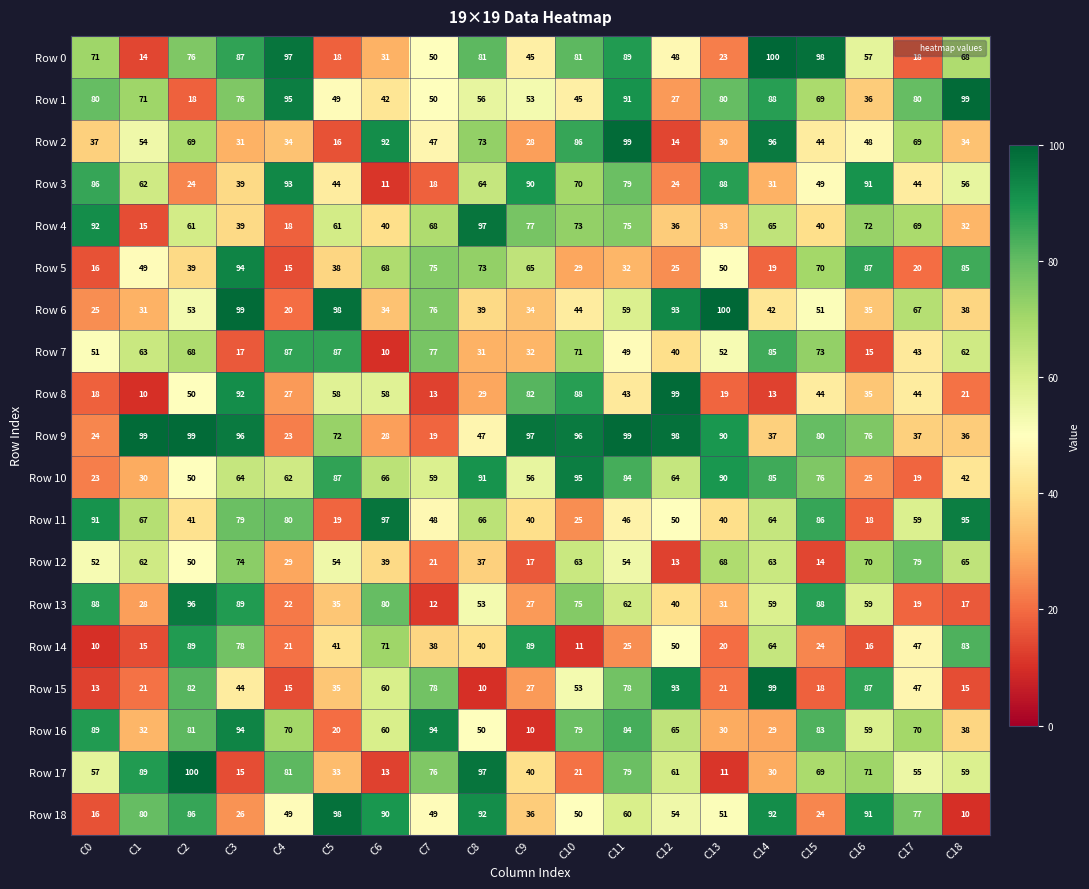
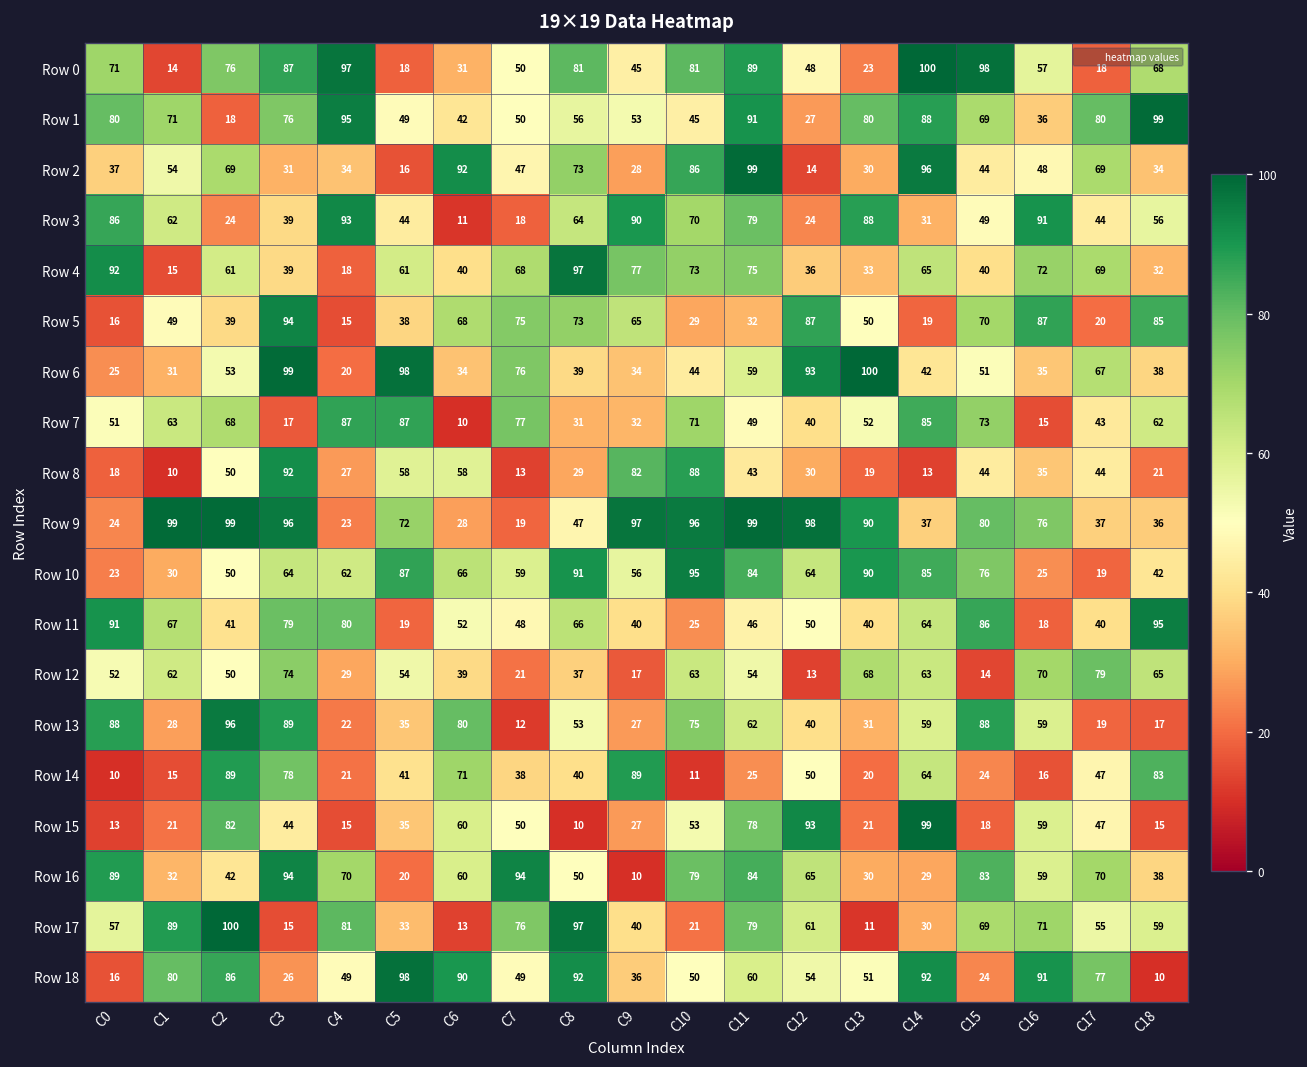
  {
    "Row 5": {
      "C0": 16,
      "C1": 49,
      "C2": 39,
      "C3": 94,
      "C4": 15,
      "C5": 38,
      "C6": 68,
      "C7": 75,
      "C8": 73,
      "C9": 65,
      "C10": 29,
      "C11": 32,
-     "C12": 25,
+     "C12": 87,
      "C13": 50,
      "C14": 19,
      "C15": 70,
      "C16": 87,
      "C17": 20,
      "C18": 85
    },
    "Row 8": {
      "C0": 18,
      "C1": 10,
      "C2": 50,
      "C3": 92,
      "C4": 27,
      "C5": 58,
      "C6": 58,
      "C7": 13,
      "C8": 29,
      "C9": 82,
      "C10": 88,
      "C11": 43,
-     "C12": 99,
+     "C12": 30,
      "C13": 19,
      "C14": 13,
      "C15": 44,
      "C16": 35,
      "C17": 44,
      "C18": 21
    },
    "Row 11": {
      "C0": 91,
      "C1": 67,
      "C2": 41,
      "C3": 79,
      "C4": 80,
      "C5": 19,
-     "C6": 97,
+     "C6": 52,
      "C7": 48,
      "C8": 66,
      "C9": 40,
      "C10": 25,
      "C11": 46,
      "C12": 50,
      "C13": 40,
      "C14": 64,
      "C15": 86,
      "C16": 18,
-     "C17": 59,
+     "C17": 40,
      "C18": 95
    },
    "Row 15": {
      "C0": 13,
      "C1": 21,
      "C2": 82,
      "C3": 44,
      "C4": 15,
      "C5": 35,
      "C6": 60,
-     "C7": 78,
+     "C7": 50,
      "C8": 10,
      "C9": 27,
      "C10": 53,
      "C11": 78,
      "C12": 93,
      "C13": 21,
      "C14": 99,
      "C15": 18,
-     "C16": 87,
+     "C16": 59,
      "C17": 47,
      "C18": 15
    },
    "Row 16": {
      "C0": 89,
      "C1": 32,
-     "C2": 81,
+     "C2": 42,
      "C3": 94,
      "C4": 70,
      "C5": 20,
      "C6": 60,
      "C7": 94,
      "C8": 50,
      "C9": 10,
      "C10": 79,
      "C11": 84,
      "C12": 65,
      "C13": 30,
      "C14": 29,
      "C15": 83,
      "C16": 59,
      "C17": 70,
      "C18": 38
    }
  }
